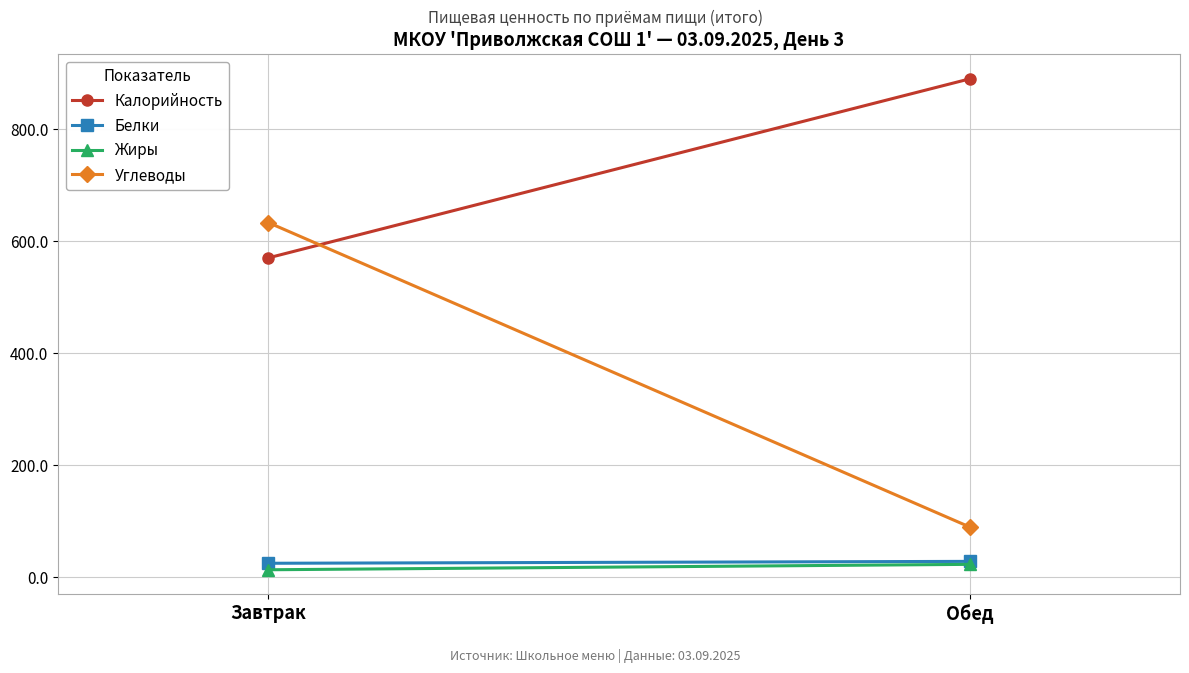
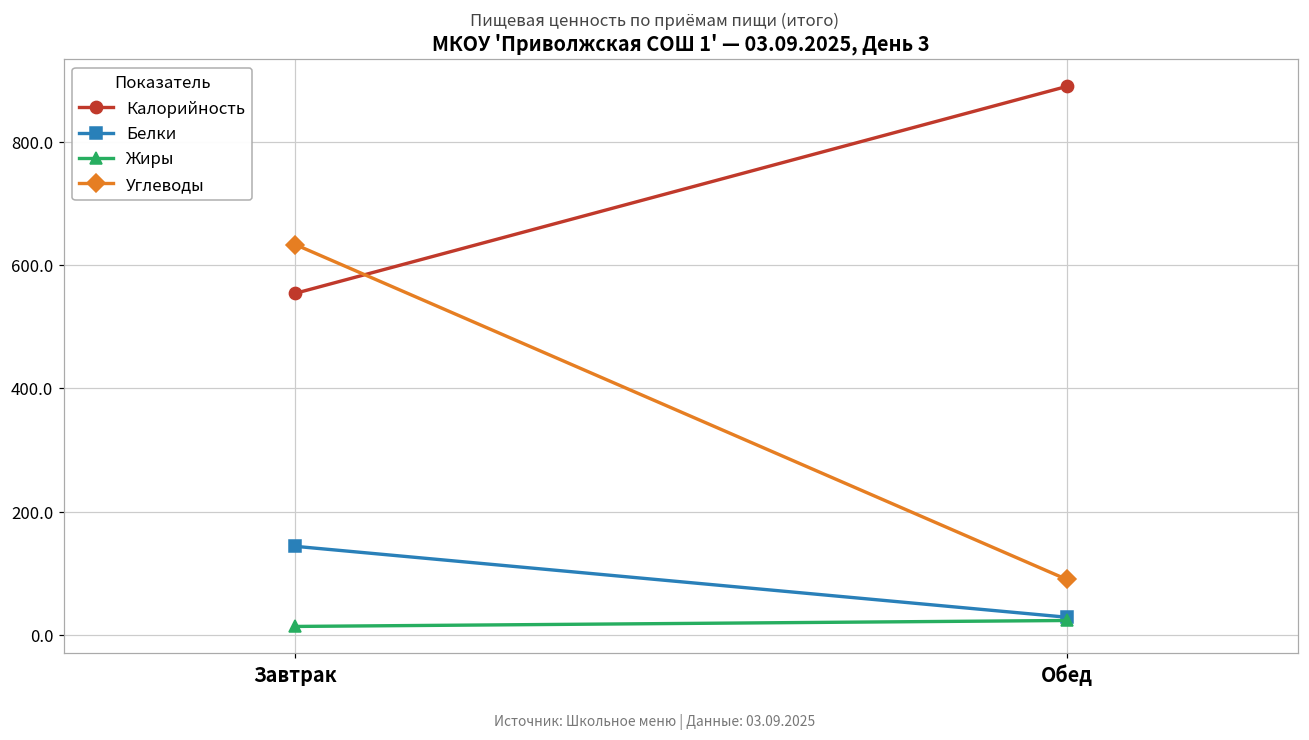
  {
    "Калорийность": {
-     "Завтрак": 570,
+     "Завтрак": 550,
      "Обед": 890
    },
    "Белки": {
-     "Завтрак": 30,
+     "Завтрак": 140,
      "Обед": 30
    },
    "Жиры": {
      "Завтрак": 10,
      "Обед": 20
    },
    "Углеводы": {
      "Завтрак": 630,
      "Обед": 90
    }
  }
